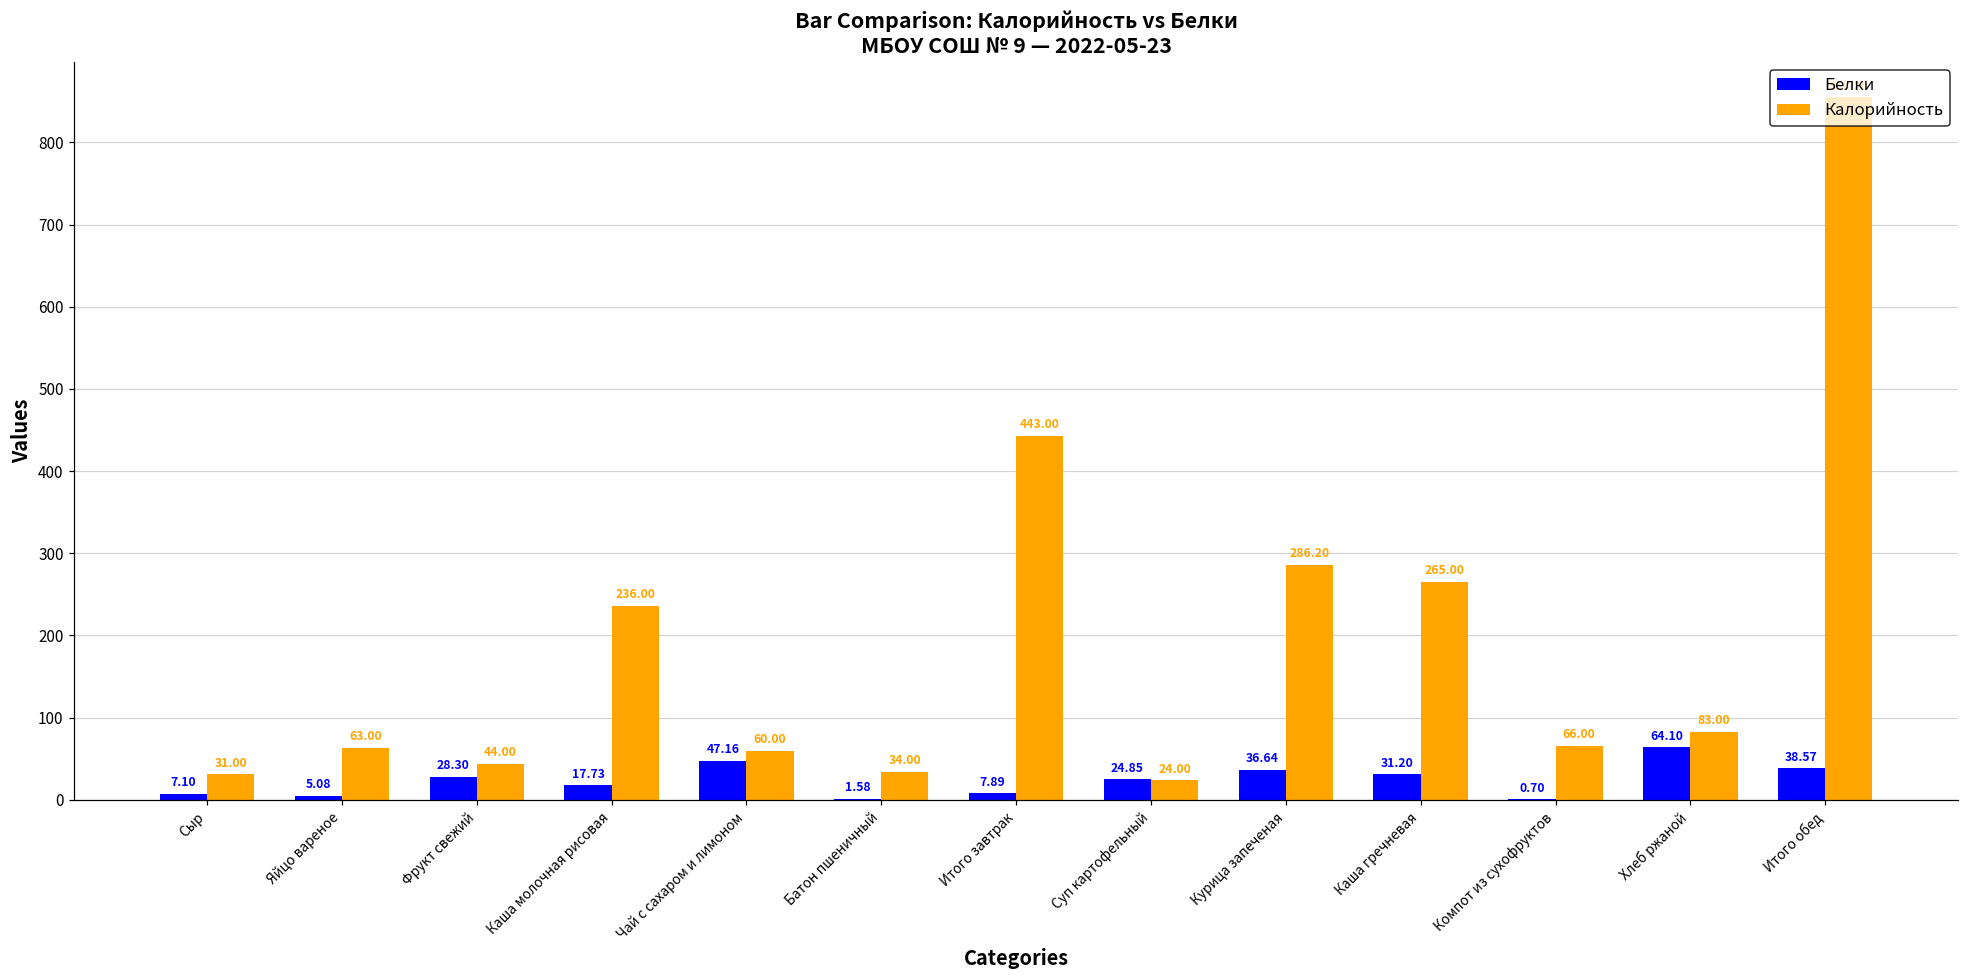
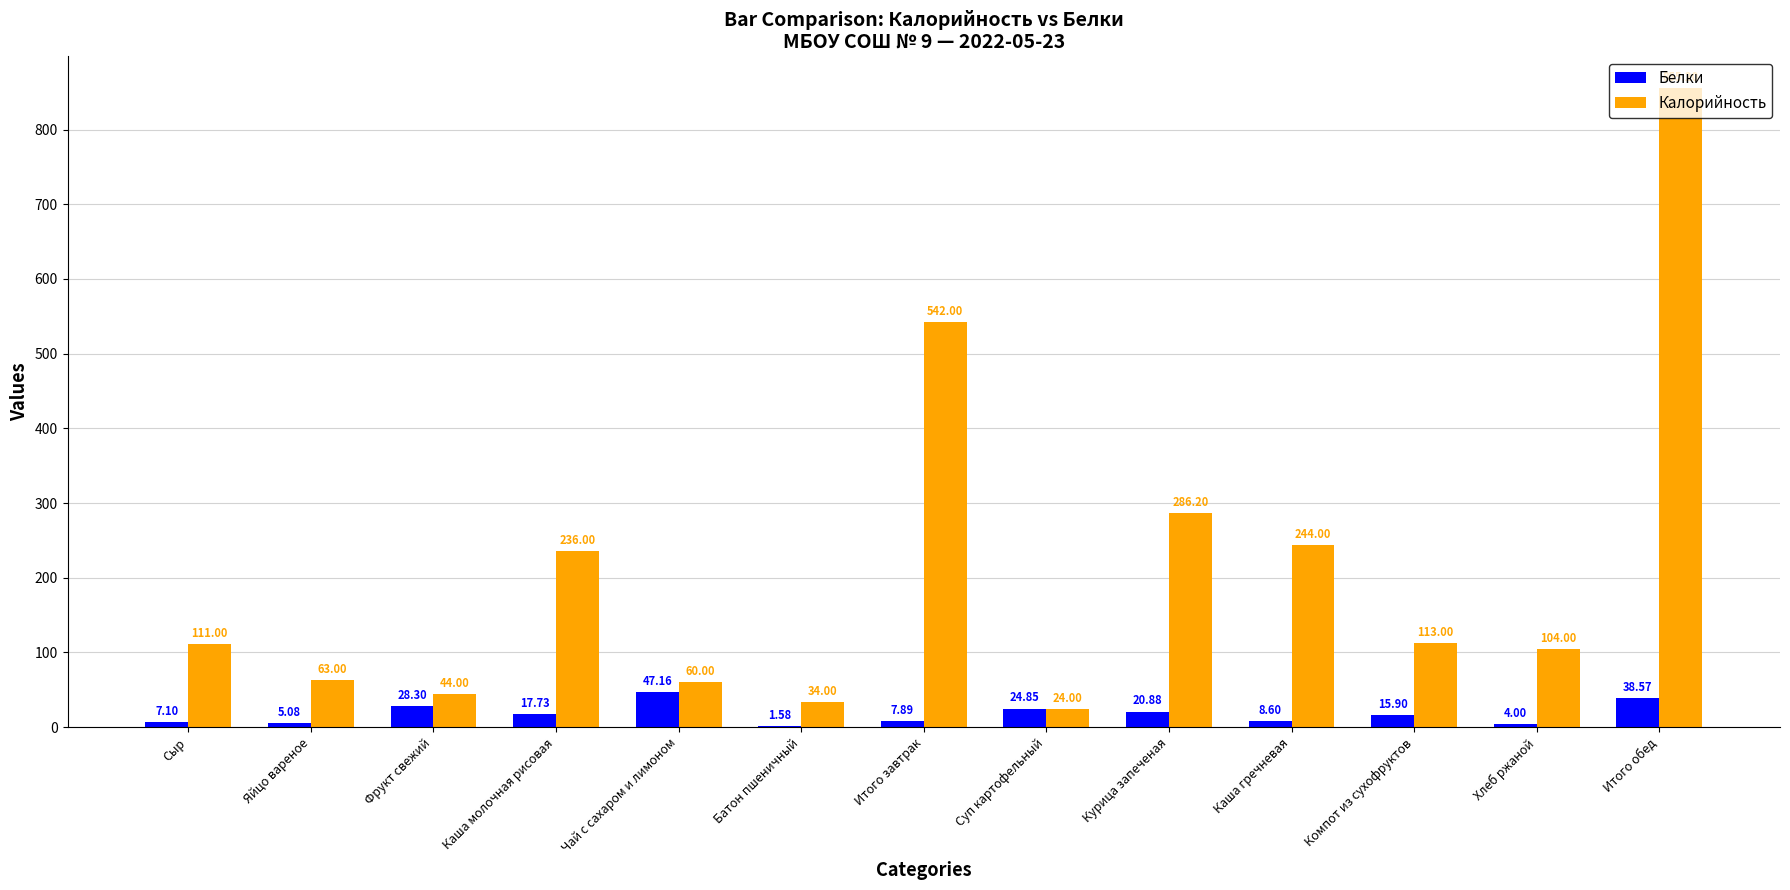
  {
    "Белки": {
      "Сыр": 7.10,
      "Яйцо вареное": 5.08,
      "Фрукт свежий": 28.30,
      "Каша молочная рисовая": 17.73,
      "Чай с сахаром и лимоном": 47.16,
      "Батон пшеничный": 1.58,
      "Итого завтрак": 7.89,
      "Суп картофельный": 24.85,
-     "Курица запеченая": 36.64,
-     "Каша гречневая": 31.20,
-     "Компот из сухофруктов": 0.70,
-     "Хлеб ржаной": 64.10,
+     "Курица запеченая": 20.88,
+     "Каша гречневая": 8.60,
+     "Компот из сухофруктов": 15.90,
+     "Хлеб ржаной": 4.00,
      "Итого обед": 38.57
    },
    "Калорийность": {
-     "Сыр": 31.00,
+     "Сыр": 111.00,
      "Яйцо вареное": 63.00,
      "Фрукт свежий": 44.00,
      "Каша молочная рисовая": 236.00,
      "Чай с сахаром и лимоном": 60.00,
      "Батон пшеничный": 34.00,
-     "Итого завтрак": 443.00,
+     "Итого завтрак": 542.00,
      "Суп картофельный": 24.00,
      "Курица запеченая": 286.20,
-     "Каша гречневая": 265.00,
-     "Компот из сухофруктов": 66.00,
-     "Хлеб ржаной": 83.00
+     "Каша гречневая": 244.00,
+     "Компот из сухофруктов": 113.00,
+     "Хлеб ржаной": 104.00
    }
  }
